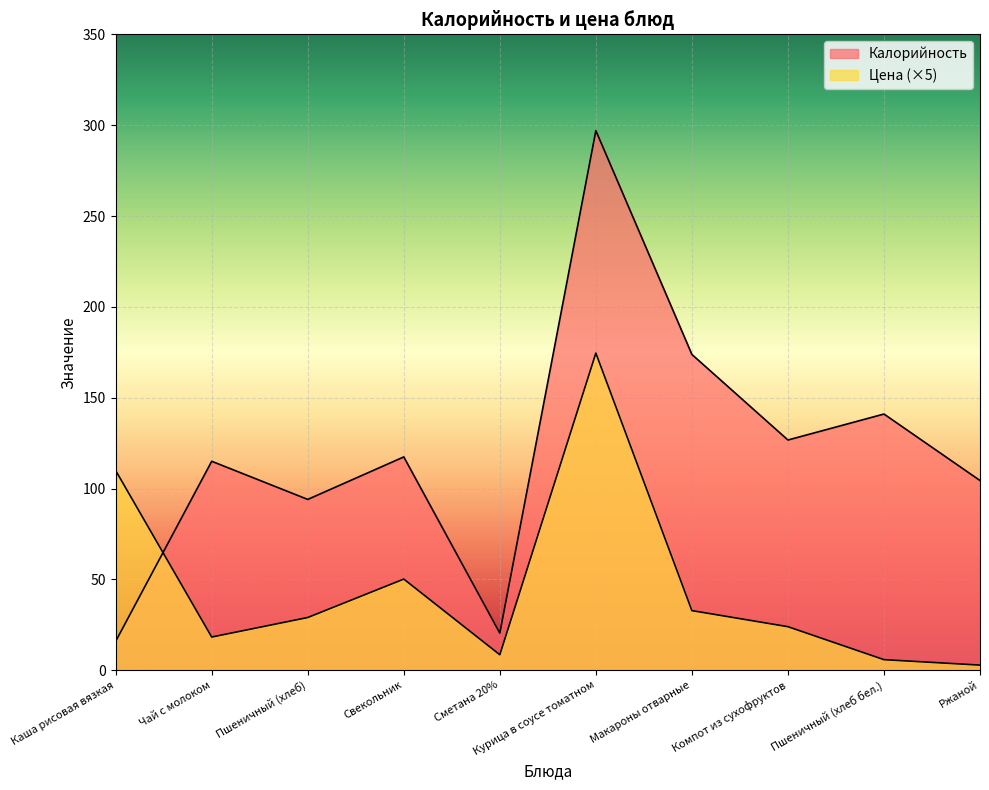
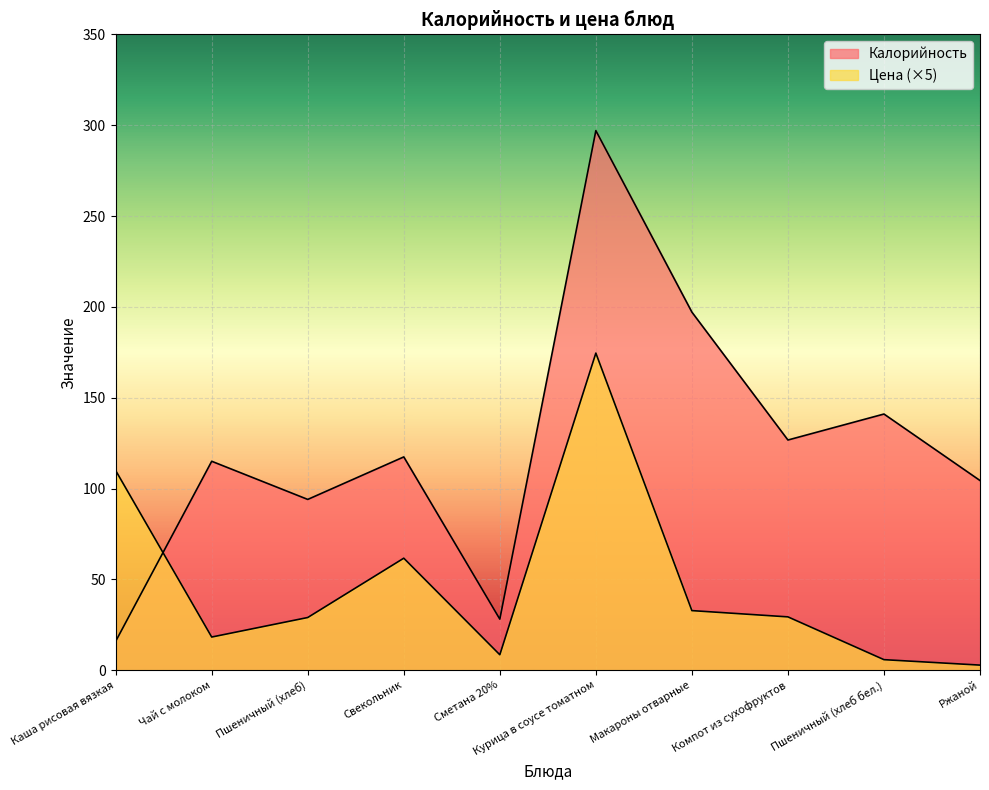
  {
    "Калорийность": {
      "Каша рисовая вязкая": 16,
      "Чай с молоком": 115,
      "Пшеничный (хлеб)": 94,
      "Свекольник": 117,
-     "Сметана 20%": 20,
+     "Сметана 20%": 28,
      "Курица в соусе томатном": 297,
-     "Макароны отварные": 174,
+     "Макароны отварные": 197,
      "Компот из сухофруктов": 127,
      "Пшеничный (хлеб бел.)": 141,
      "Ржаной": 104
    },
    "Цена (×5)": {
      "Каша рисовая вязкая": 110,
      "Чай с молоком": 18,
      "Пшеничный (хлеб)": 29,
-     "Свекольник": 50,
+     "Свекольник": 62,
      "Сметана 20%": 9,
      "Курица в соусе томатном": 175,
      "Макароны отварные": 33,
-     "Компот из сухофруктов": 24,
+     "Компот из сухофруктов": 29,
      "Пшеничный (хлеб бел.)": 6,
      "Ржаной": 3
    }
  }
